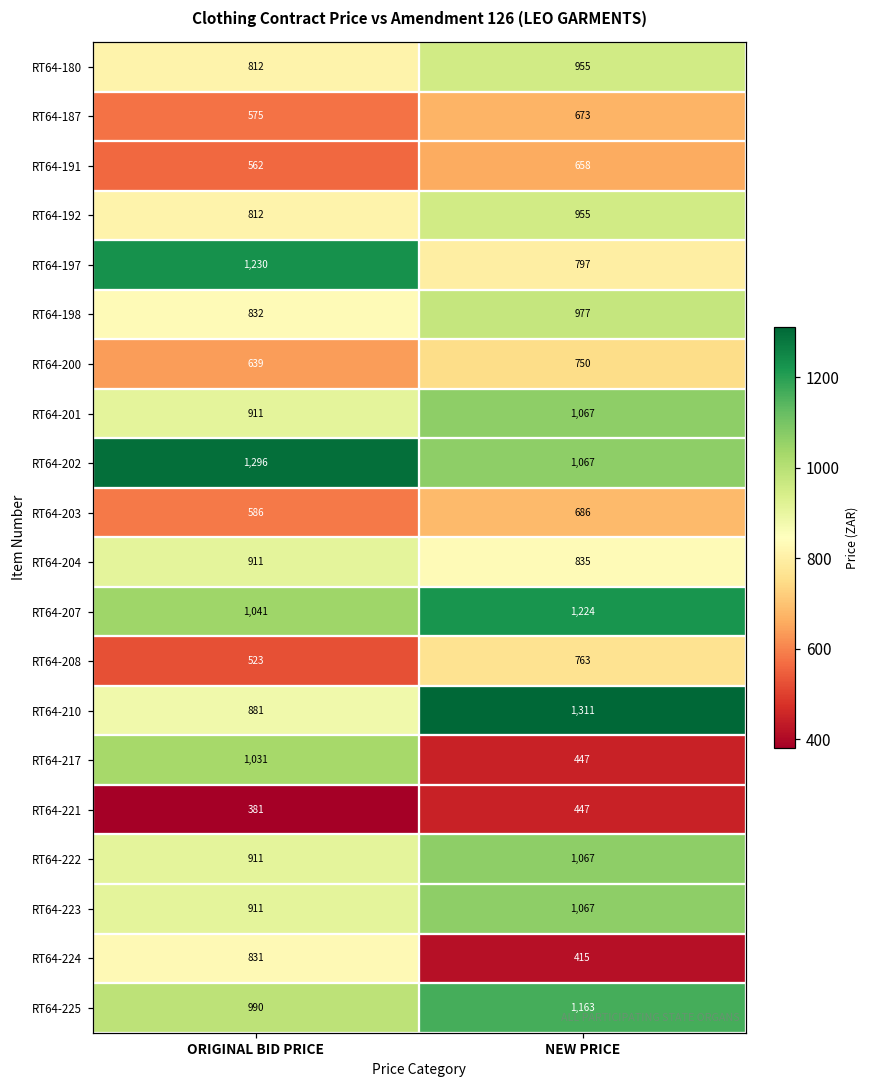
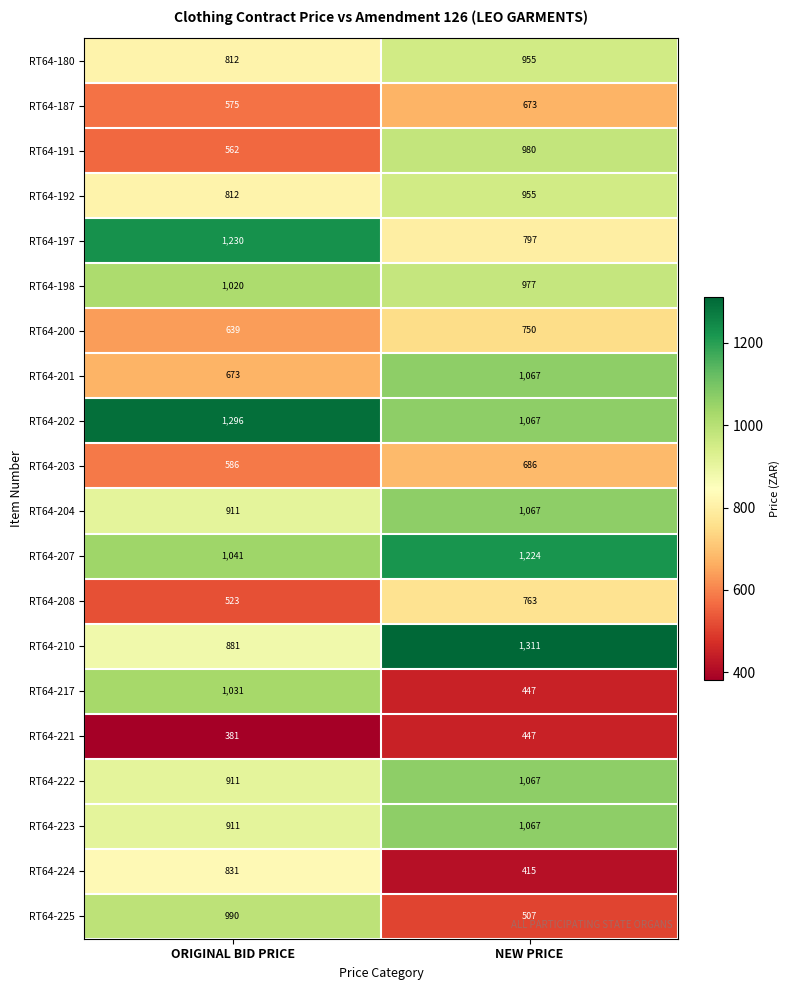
  {
    "RT64-180": {
      "ORIGINAL BID PRICE": "812",
      "NEW PRICE": "955"
    },
    "RT64-187": {
      "ORIGINAL BID PRICE": "575",
      "NEW PRICE": "673"
    },
    "RT64-191": {
      "ORIGINAL BID PRICE": "562",
-     "NEW PRICE": "658"
+     "NEW PRICE": "980"
    },
    "RT64-192": {
      "ORIGINAL BID PRICE": "812",
      "NEW PRICE": "955"
    },
    "RT64-197": {
      "ORIGINAL BID PRICE": "1,230",
      "NEW PRICE": "797"
    },
    "RT64-198": {
-     "ORIGINAL BID PRICE": "832",
+     "ORIGINAL BID PRICE": "1,020",
      "NEW PRICE": "977"
    },
    "RT64-200": {
      "ORIGINAL BID PRICE": "639",
      "NEW PRICE": "750"
    },
    "RT64-201": {
-     "ORIGINAL BID PRICE": "911",
+     "ORIGINAL BID PRICE": "673",
      "NEW PRICE": "1,067"
    },
    "RT64-202": {
      "ORIGINAL BID PRICE": "1,296",
      "NEW PRICE": "1,067"
    },
    "RT64-203": {
      "ORIGINAL BID PRICE": "586",
      "NEW PRICE": "686"
    },
    "RT64-204": {
      "ORIGINAL BID PRICE": "911",
-     "NEW PRICE": "835"
+     "NEW PRICE": "1,067"
    },
    "RT64-207": {
      "ORIGINAL BID PRICE": "1,041",
      "NEW PRICE": "1,224"
    },
    "RT64-208": {
      "ORIGINAL BID PRICE": "523",
      "NEW PRICE": "763"
    },
    "RT64-210": {
      "ORIGINAL BID PRICE": "881",
      "NEW PRICE": "1,311"
    },
    "RT64-217": {
      "ORIGINAL BID PRICE": "1,031",
      "NEW PRICE": "447"
    },
    "RT64-221": {
      "ORIGINAL BID PRICE": "381",
      "NEW PRICE": "447"
    },
    "RT64-222": {
      "ORIGINAL BID PRICE": "911",
      "NEW PRICE": "1,067"
    },
    "RT64-223": {
      "ORIGINAL BID PRICE": "911",
      "NEW PRICE": "1,067"
    },
    "RT64-224": {
      "ORIGINAL BID PRICE": "831",
      "NEW PRICE": "415"
    },
    "RT64-225": {
      "ORIGINAL BID PRICE": "990",
-     "NEW PRICE": "1,163"
+     "NEW PRICE": "507"
    }
  }
